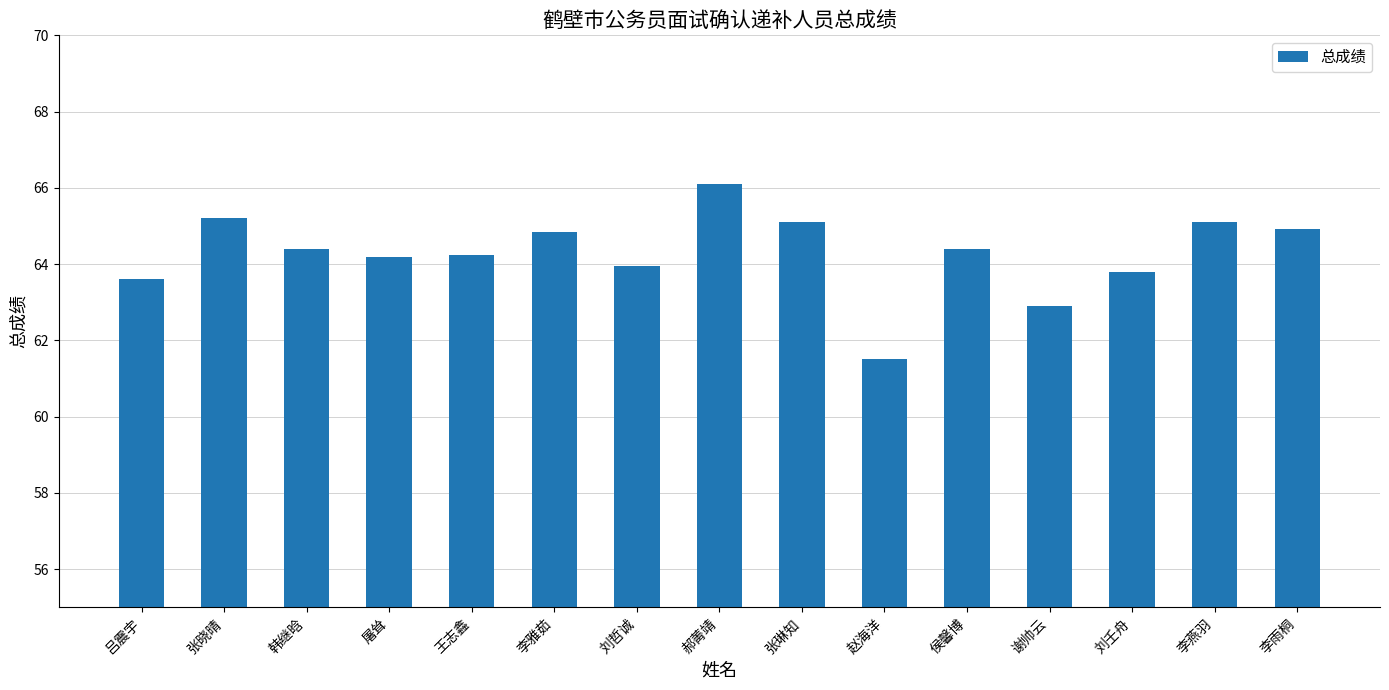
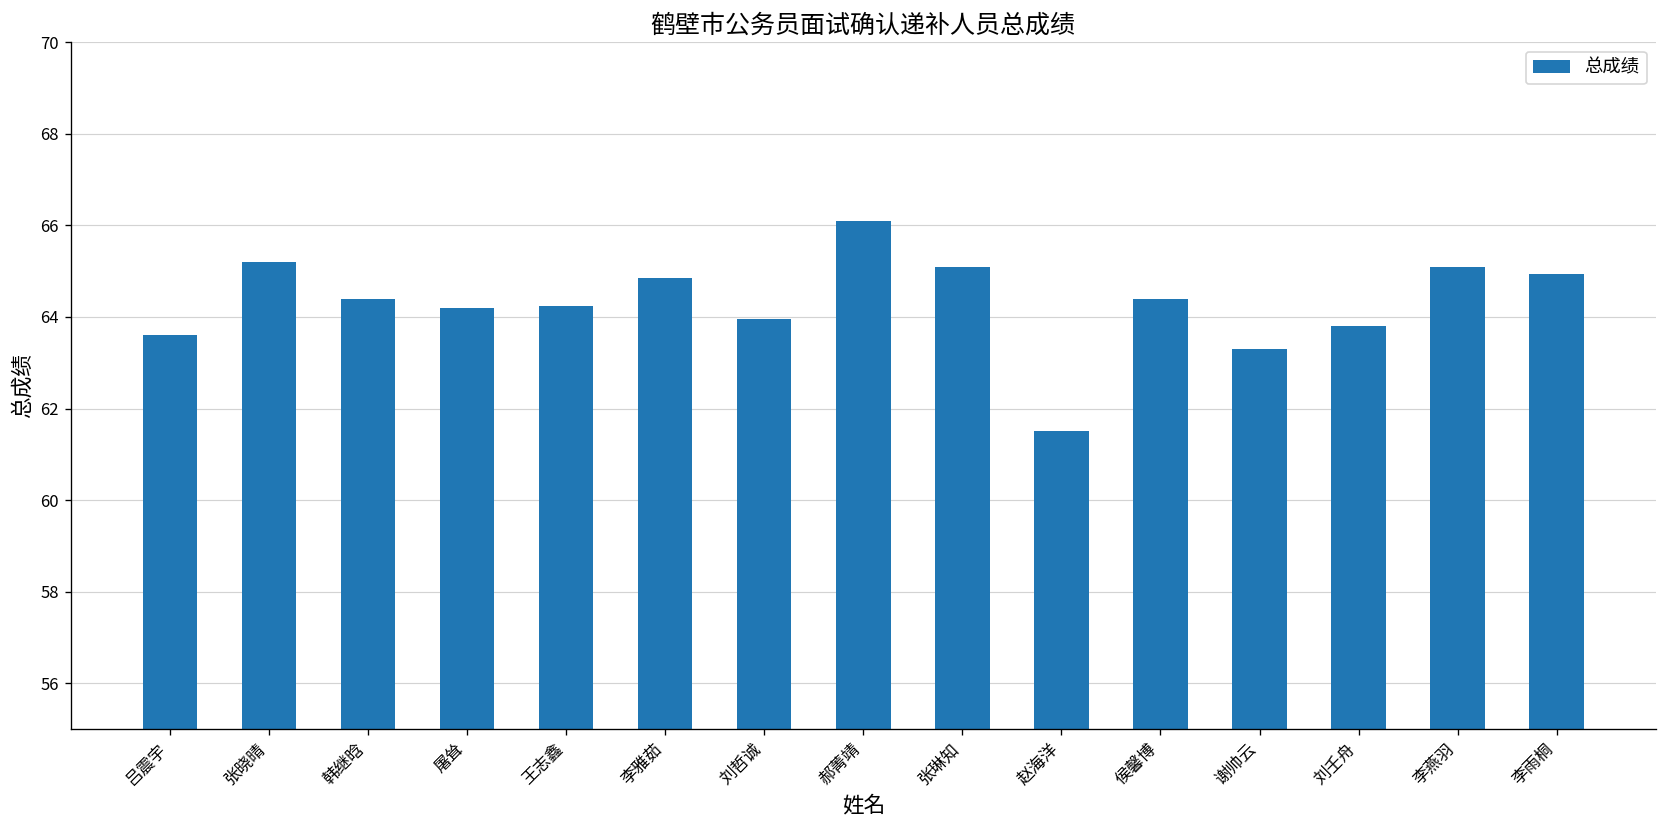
  {
    "吕震宇": 63.6,
    "张晓晴": 65.2,
    "韩继晗": 64.4,
    "屠耸": 64.2,
    "王志鑫": 64.3,
    "李雅茹": 64.9,
    "刘哲诚": 64.0,
    "郝菁靖": 66.1,
    "张琳知": 65.1,
    "赵海洋": 61.5,
    "侯馨博": 64.4,
-   "谢帅云": 62.9,
+   "谢帅云": 63.3,
    "刘壬舟": 63.8,
    "李燕羽": 65.1,
    "李雨桐": 64.9
  }
